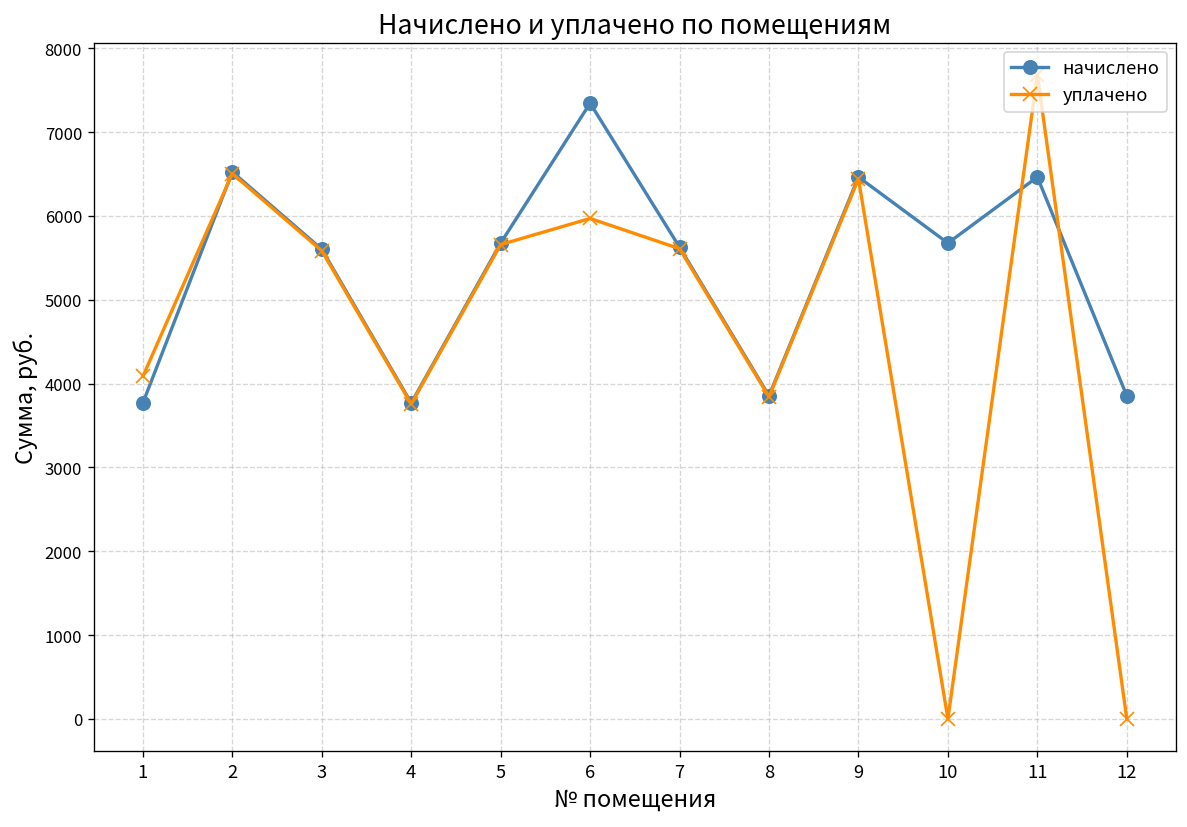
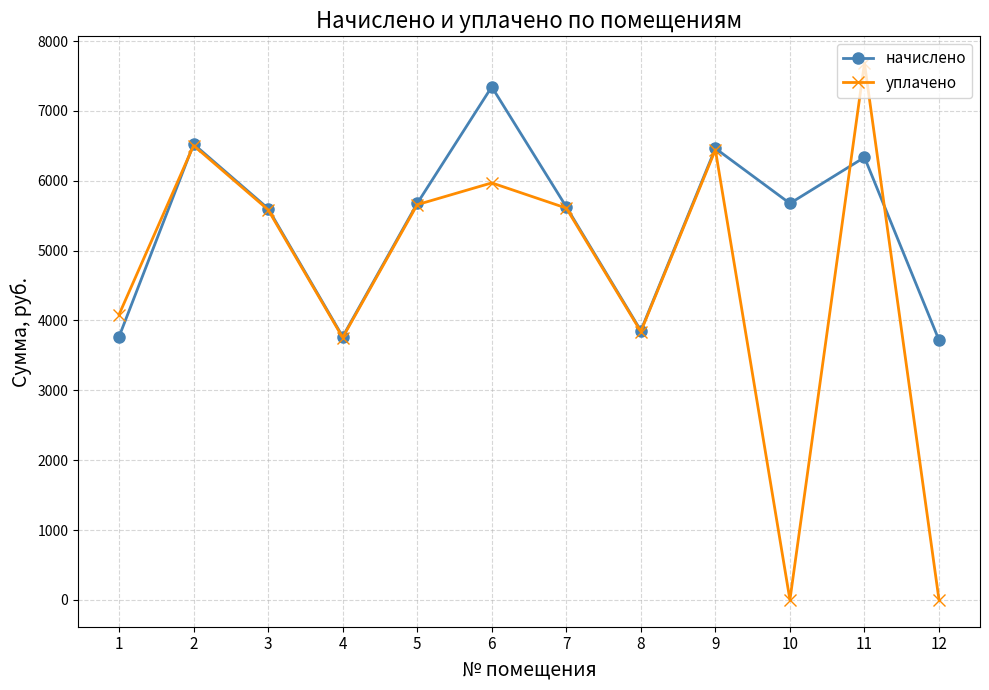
  {
    "начислено": {
      "1": 3800,
      "6": 7300,
      "10": 5700,
-     "11": 6500,
-     "12": 3900
+     "11": 6300,
+     "12": 3700
    },
    "уплачено": {
      "1": 4100,
      "6": 6000,
      "10": 0,
      "12": 0
    }
  }
